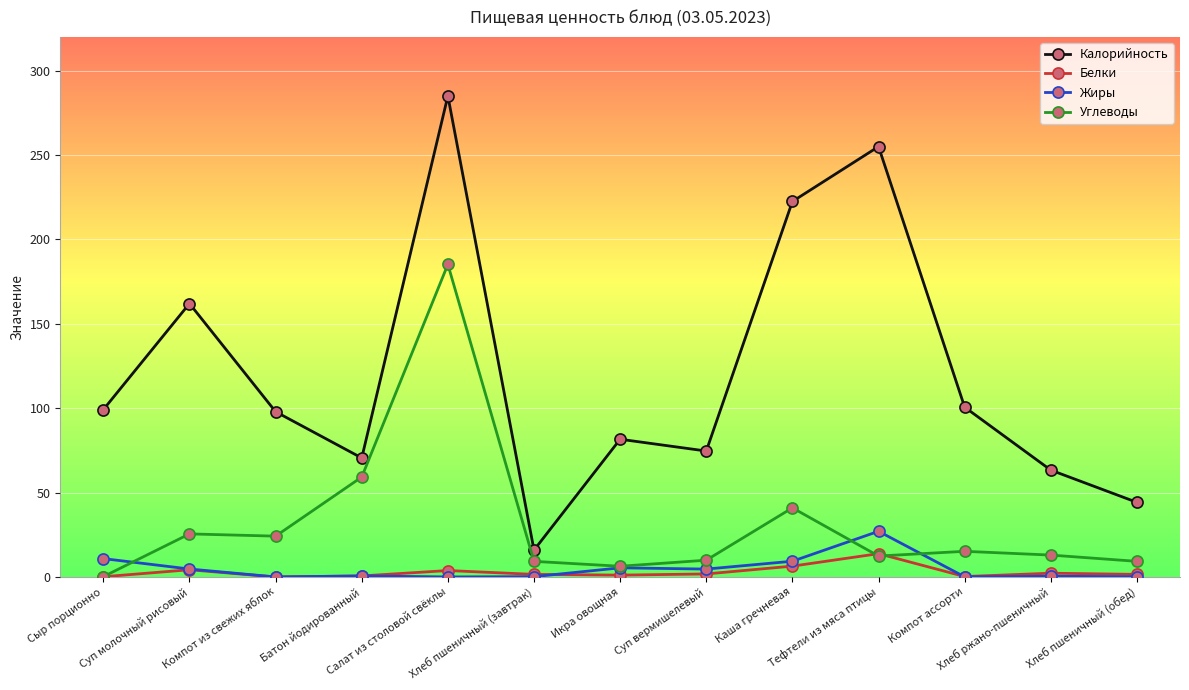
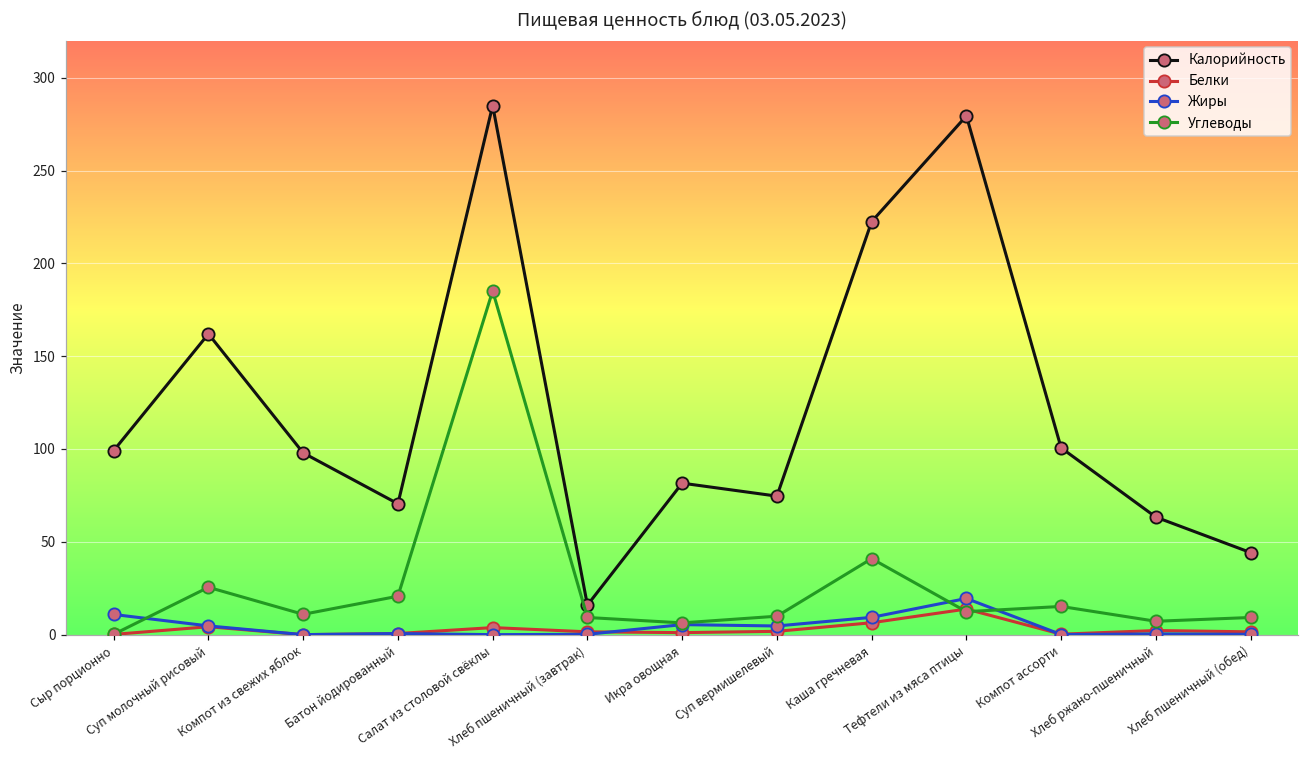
  {
    "Калорийность": {
      "Сыр порционно": 99,
      "Суп молочный рисовый": 162,
      "Компот из свежих яблок": 98,
      "Батон йодированный": 71,
      "Салат из столовой свёклы": 285,
      "Хлеб пшеничный (завтрак)": 16,
      "Икра овощная": 82,
      "Суп вермишелевый": 75,
      "Каша гречневая": 222,
-     "Тефтели из мяса птицы": 255,
+     "Тефтели из мяса птицы": 279,
      "Компот ассорти": 101,
      "Хлеб ржано-пшеничный": 63,
      "Хлеб пшеничный (обед)": 44
    },
    "Белки": {
      "Салат из столовой свёклы": 4,
      "Икра овощная": 1,
      "Суп вермишелевый": 2,
      "Каша гречневая": 6,
      "Хлеб ржано-пшеничный": 2
    },
    "Жиры": {
      "Сыр порционно": 11,
      "Салат из столовой свёклы": 0,
      "Суп вермишелевый": 5,
      "Каша гречневая": 9,
-     "Тефтели из мяса птицы": 27,
+     "Тефтели из мяса птицы": 19,
      "Хлеб ржано-пшеничный": 0
    },
    "Углеводы": {
      "Суп молочный рисовый": 26,
-     "Компот из свежих яблок": 24,
-     "Батон йодированный": 59,
+     "Компот из свежих яблок": 11,
+     "Батон йодированный": 21,
      "Салат из столовой свёклы": 185,
      "Хлеб пшеничный (завтрак)": 9,
      "Суп вермишелевый": 10,
      "Каша гречневая": 41,
      "Компот ассорти": 15,
-     "Хлеб ржано-пшеничный": 13,
+     "Хлеб ржано-пшеничный": 7,
      "Хлеб пшеничный (обед)": 9
    }
  }
